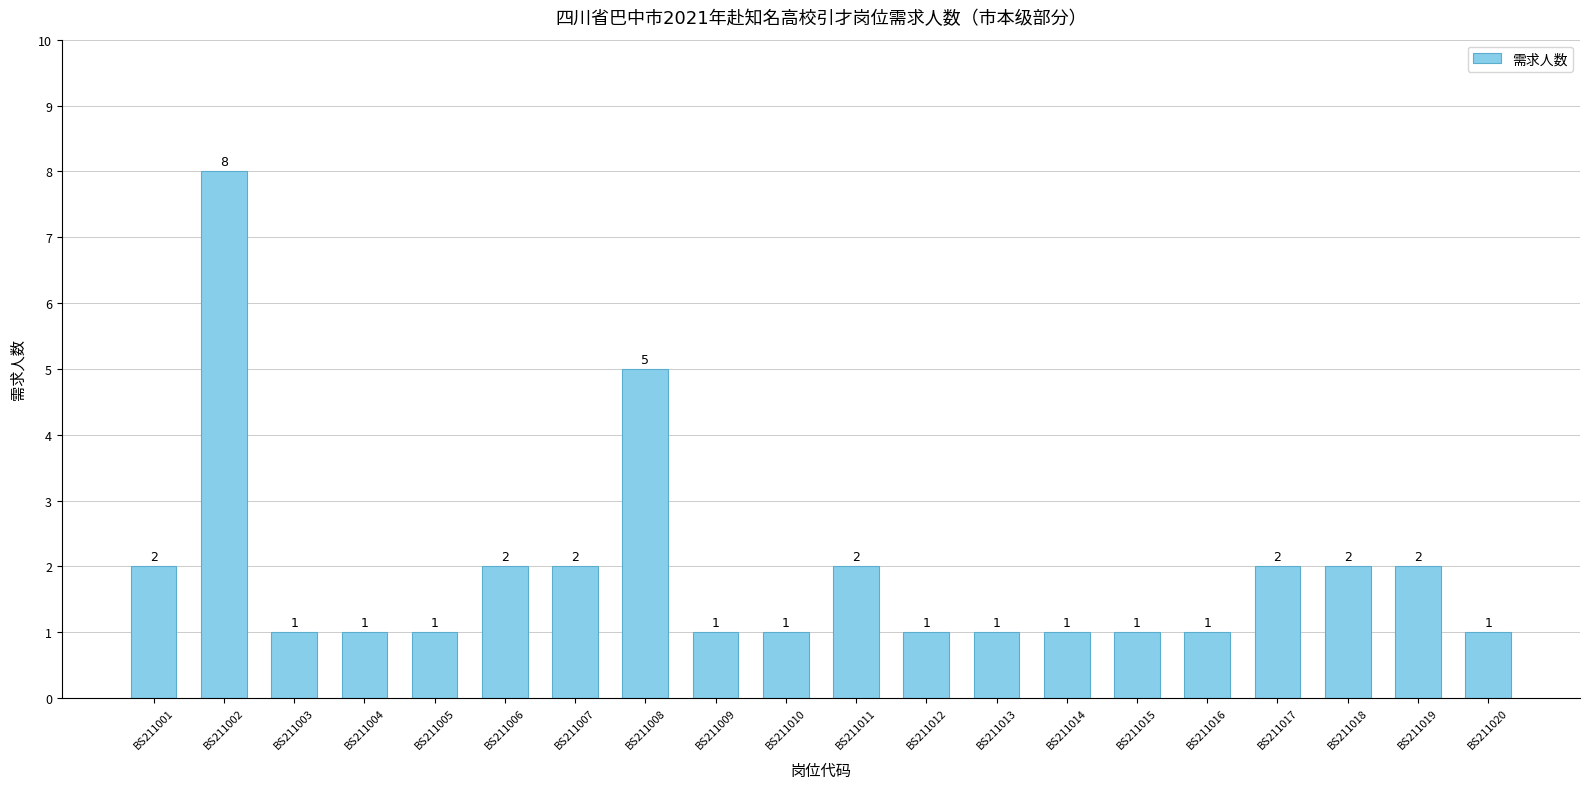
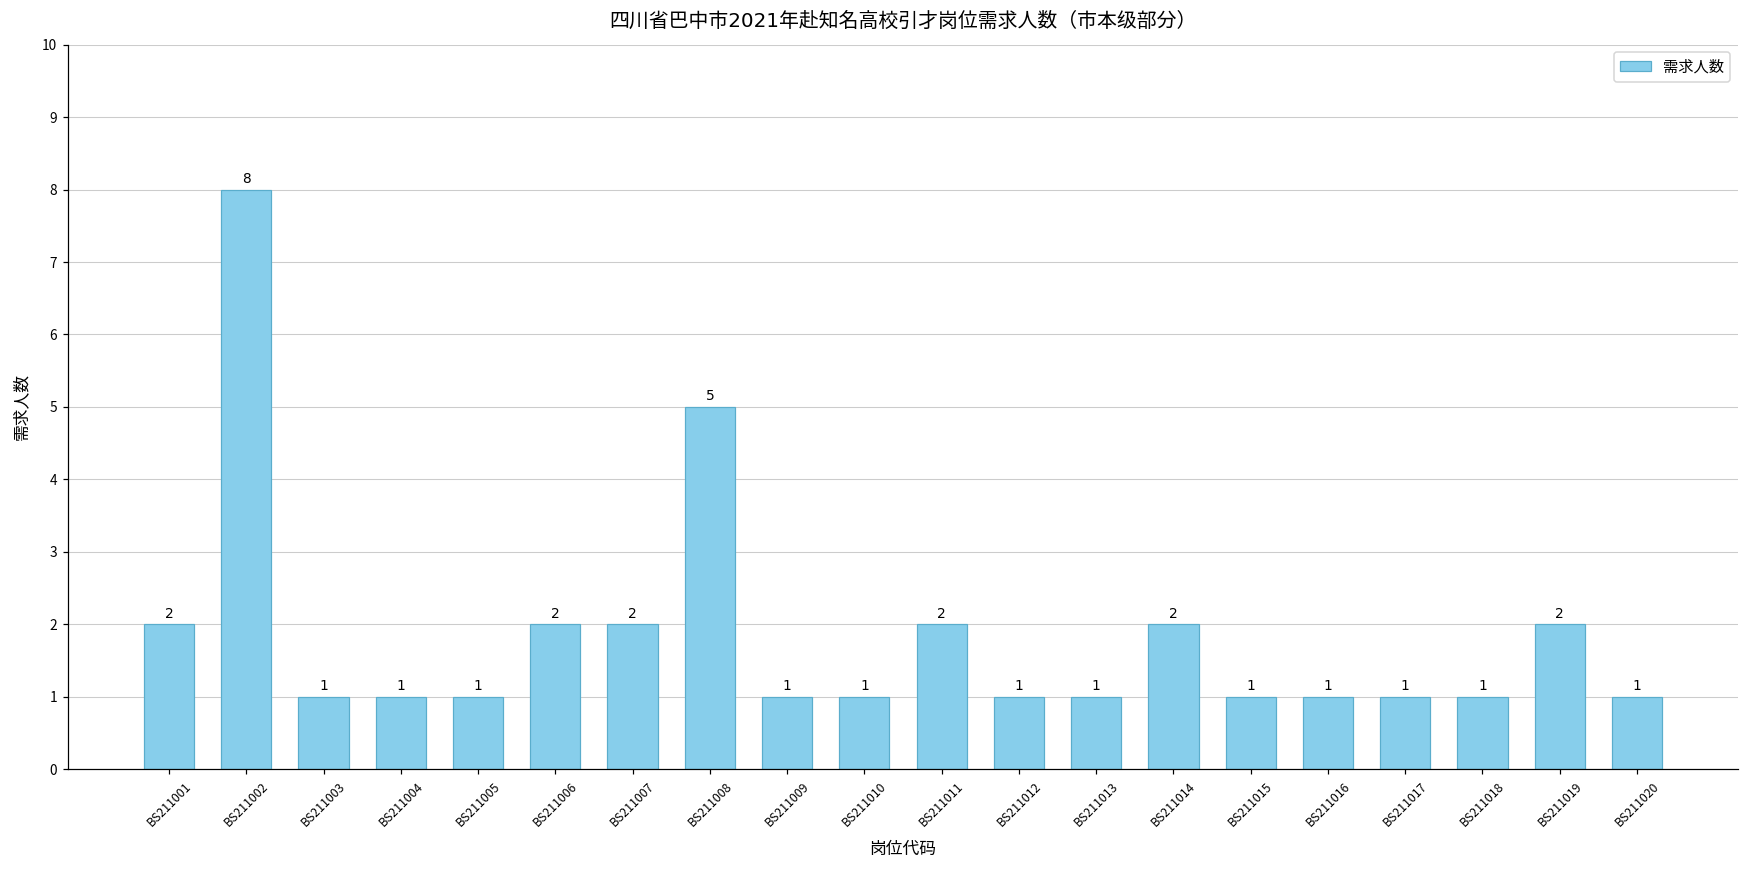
  {
    "BS211001": 2,
    "BS211002": 8,
    "BS211003": 1,
    "BS211004": 1,
    "BS211005": 1,
    "BS211006": 2,
    "BS211007": 2,
    "BS211008": 5,
    "BS211009": 1,
    "BS211010": 1,
    "BS211011": 2,
    "BS211012": 1,
    "BS211013": 1,
-   "BS211014": 1,
+   "BS211014": 2,
    "BS211015": 1,
    "BS211016": 1,
-   "BS211017": 2,
-   "BS211018": 2,
+   "BS211017": 1,
+   "BS211018": 1,
    "BS211019": 2,
    "BS211020": 1
  }
